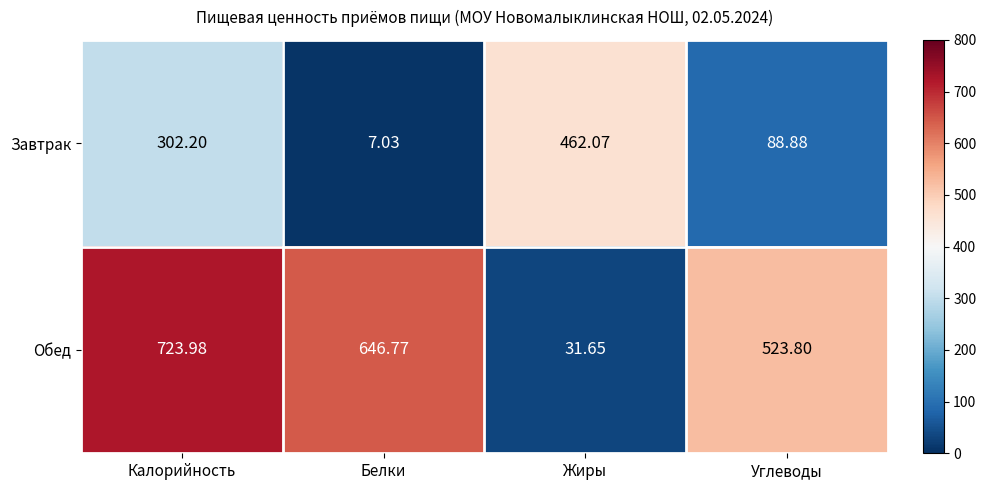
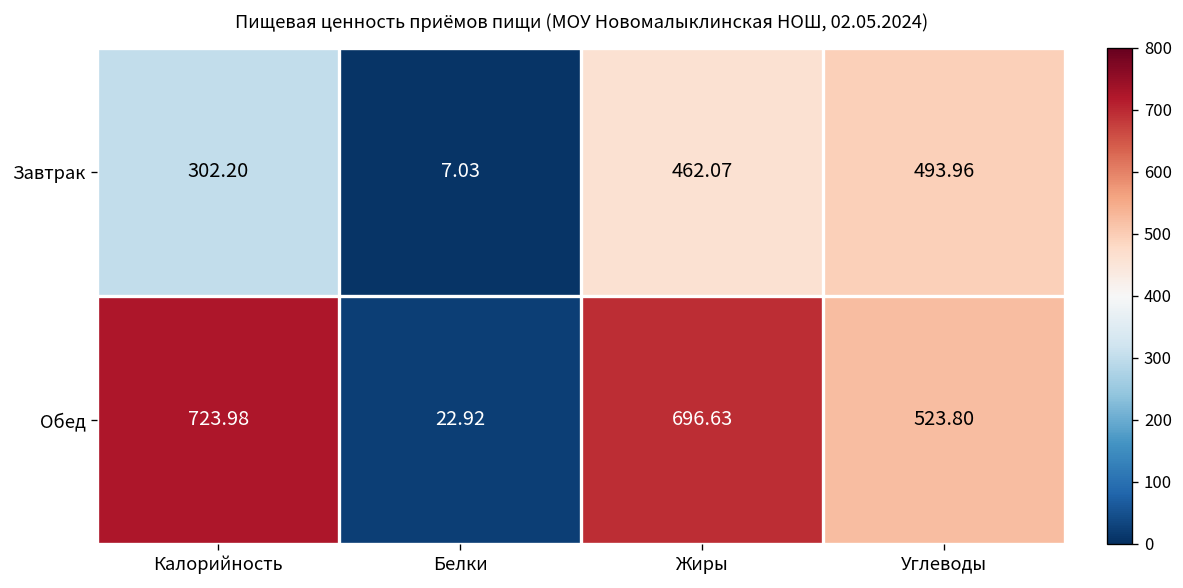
  {
    "Завтрак": {
      "Калорийность": 302.20,
      "Белки": 7.03,
      "Жиры": 462.07,
-     "Углеводы": 88.88
+     "Углеводы": 493.96
    },
    "Обед": {
      "Калорийность": 723.98,
-     "Белки": 646.77,
-     "Жиры": 31.65,
+     "Белки": 22.92,
+     "Жиры": 696.63,
      "Углеводы": 523.80
    }
  }
